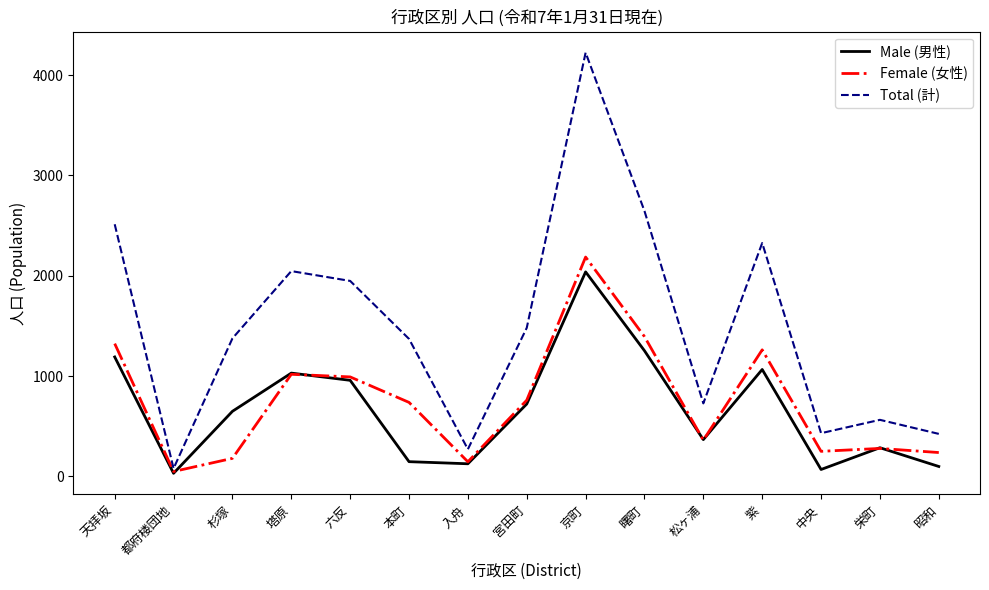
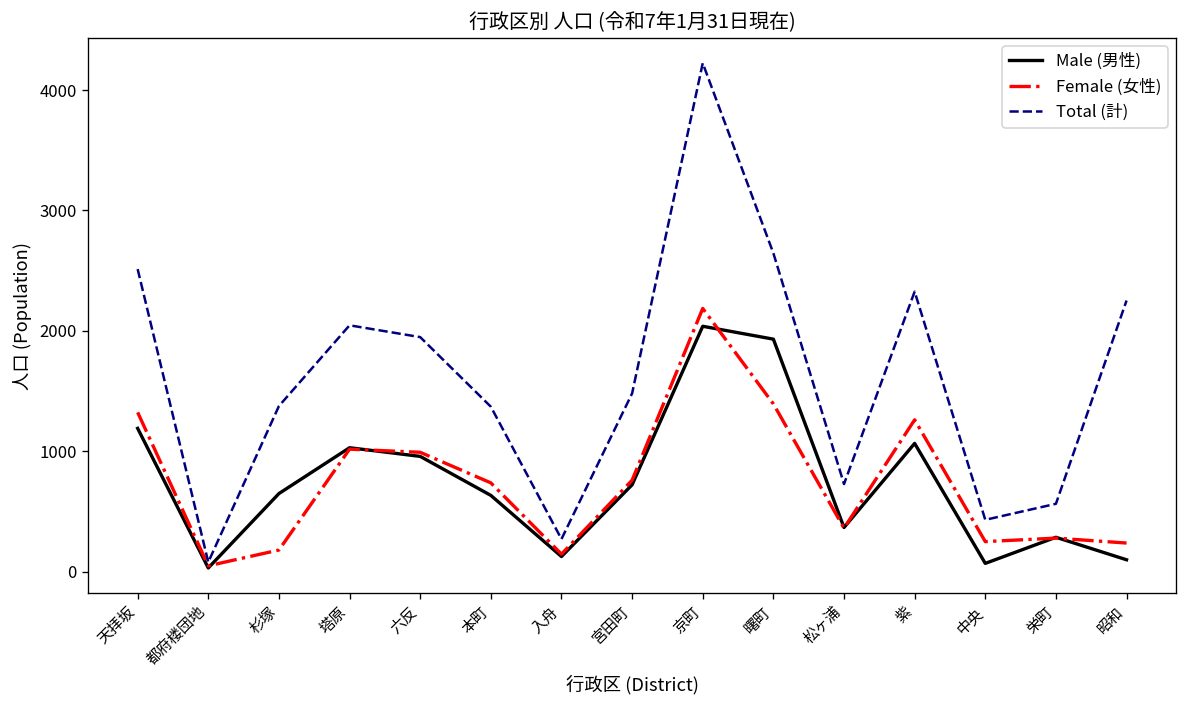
  {
    "Male (男性)": {
      "天拝坂": 1190,
      "杉塚": 650,
      "六反": 960,
-     "本町": 150,
+     "本町": 630,
      "宮田町": 720,
      "京町": 2040,
-     "曙町": 1250,
+     "曙町": 1930,
      "紫": 1070,
      "中央": 70,
      "昭和": 100
    },
    "Female (女性)": {
      "天拝坂": 1320,
      "杉塚": 180,
      "六反": 990,
      "本町": 740,
      "宮田町": 760,
      "京町": 2190,
      "曙町": 1390,
      "紫": 1260,
      "中央": 250,
      "昭和": 240
    },
    "Total (計)": {
      "天拝坂": 2510,
      "都府楼団地": 80,
      "杉塚": 1380,
      "塔原": 2050,
      "六反": 1950,
      "本町": 1370,
      "入舟": 270,
      "宮田町": 1480,
      "京町": 4220,
      "曙町": 2650,
      "松ヶ浦": 730,
      "紫": 2330,
      "中央": 430,
      "栄町": 560,
-     "昭和": 420
+     "昭和": 2250
    }
  }
